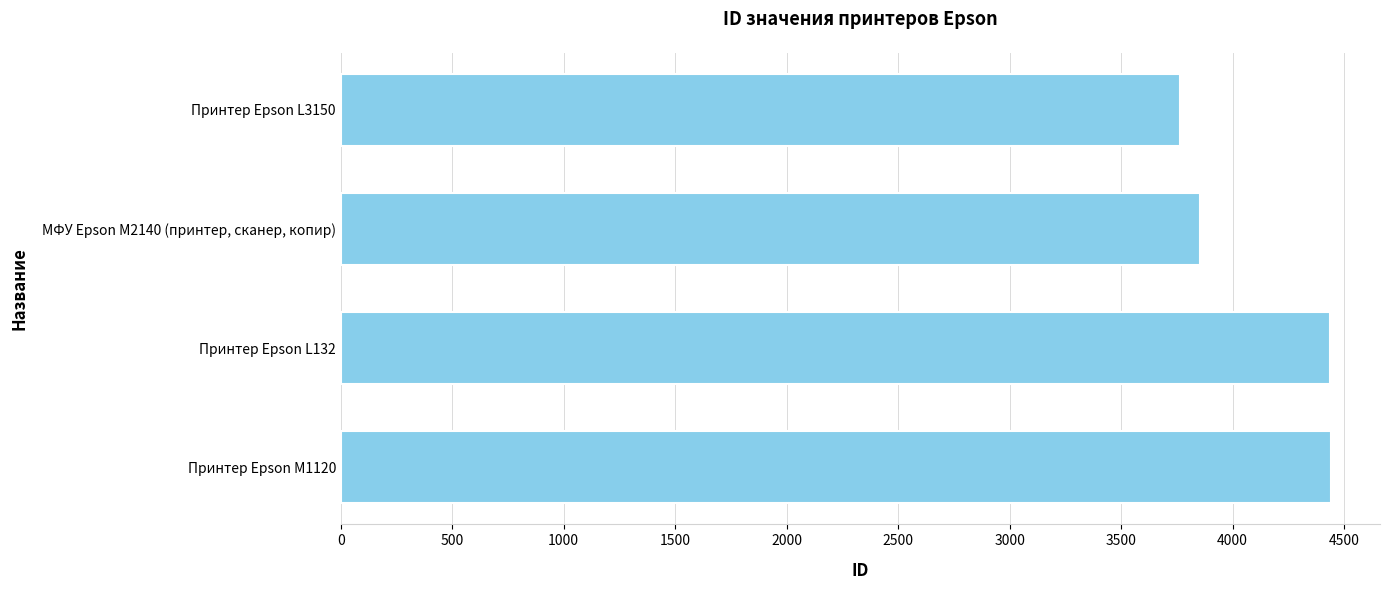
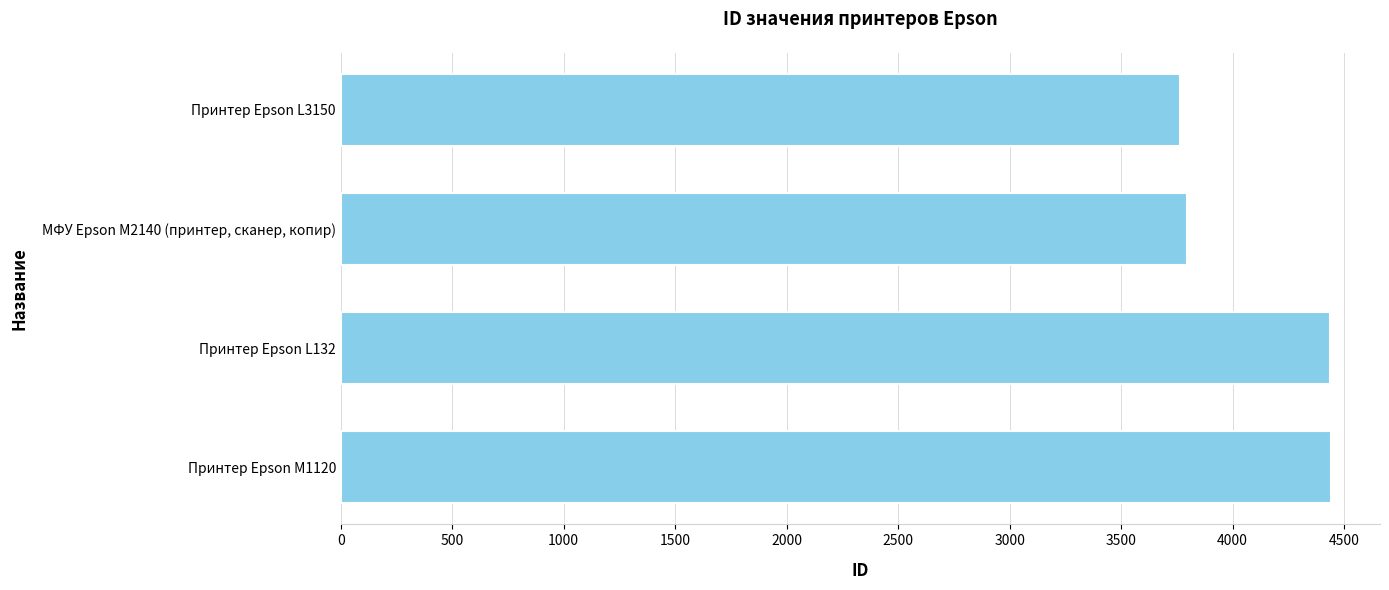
  {
    "Принтер Epson L3150": 3760,
-   "МФУ Epson M2140 (принтер, сканер, копир)": 3850,
+   "МФУ Epson M2140 (принтер, сканер, копир)": 3790,
    "Принтер Epson L132": 4440,
    "Принтер Epson M1120": 4440
  }
